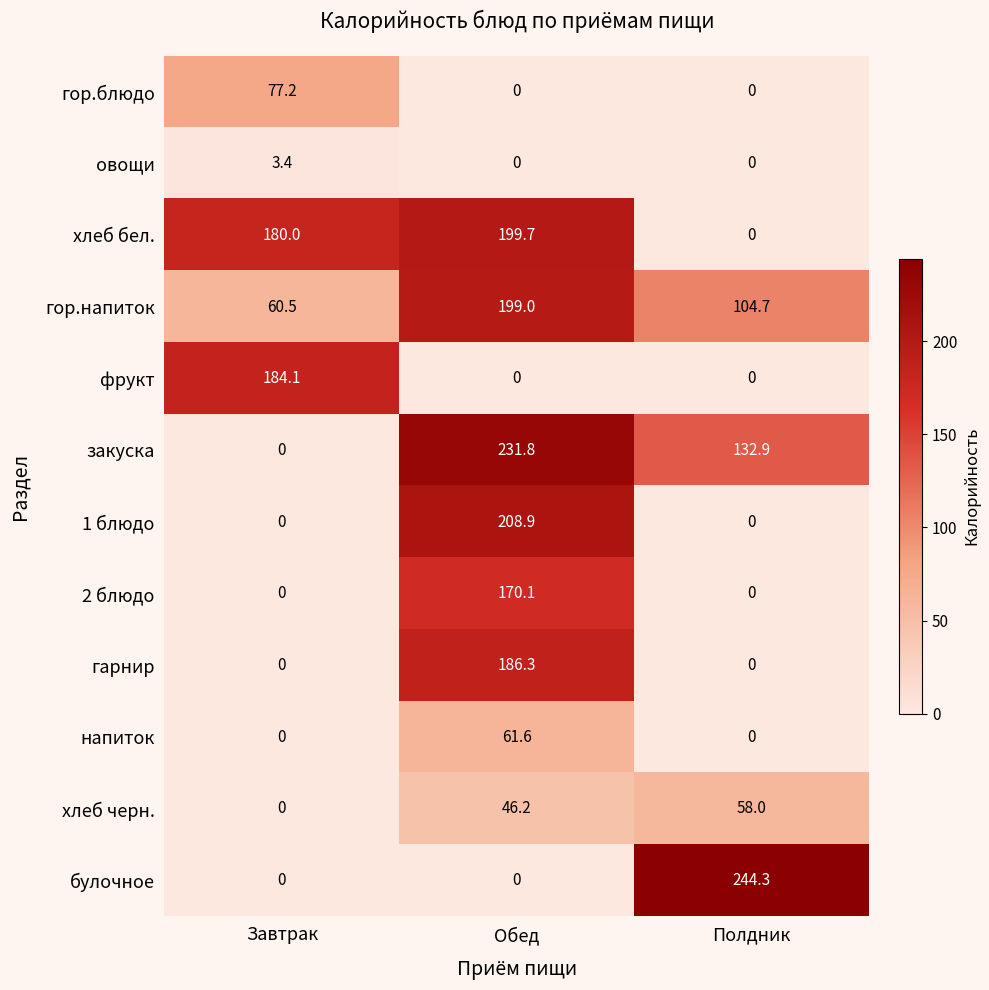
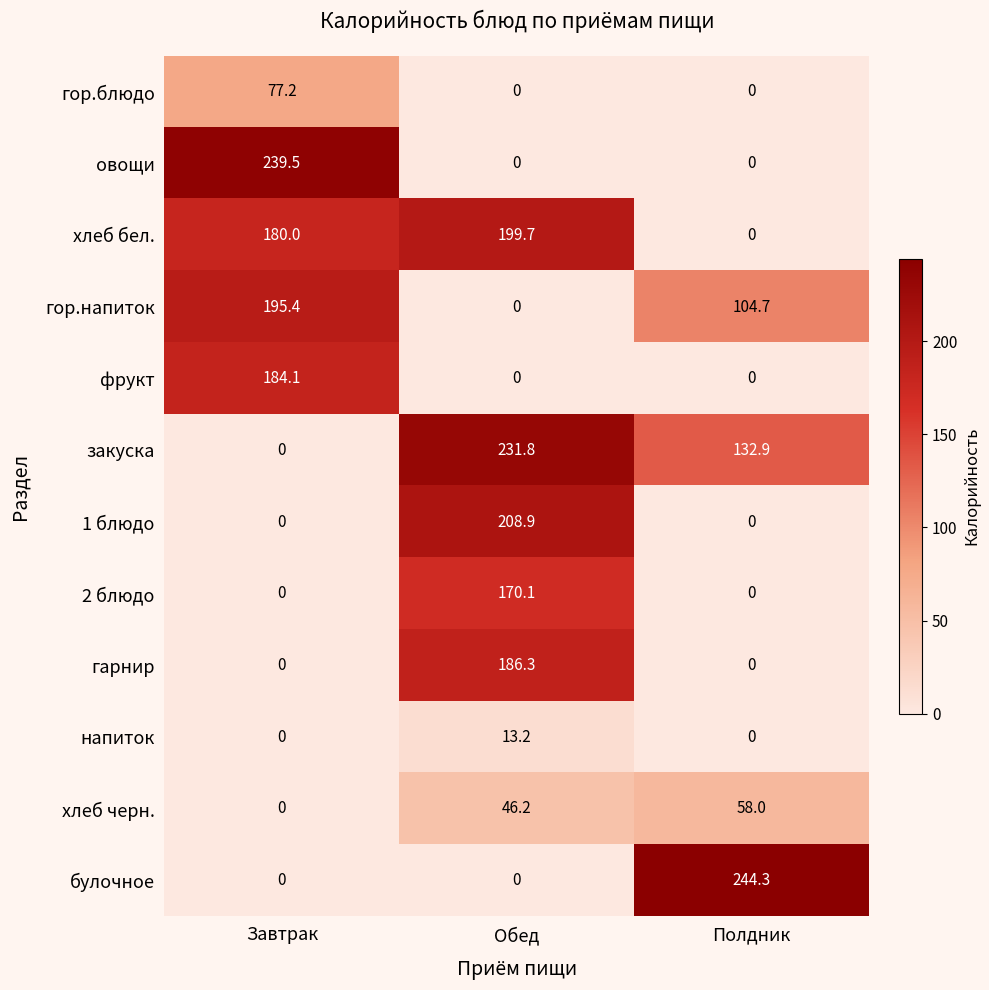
  {
    "гор.блюдо": {
      "Завтрак": 77.2,
      "Обед": 0,
      "Полдник": 0
    },
    "овощи": {
-     "Завтрак": 3.4,
+     "Завтрак": 239.5,
      "Обед": 0,
      "Полдник": 0
    },
    "хлеб бел.": {
      "Завтрак": 180.0,
      "Обед": 199.7,
      "Полдник": 0
    },
    "гор.напиток": {
-     "Завтрак": 60.5,
-     "Обед": 199.0,
+     "Завтрак": 195.4,
+     "Обед": 0,
      "Полдник": 104.7
    },
    "фрукт": {
      "Завтрак": 184.1,
      "Обед": 0,
      "Полдник": 0
    },
    "закуска": {
      "Завтрак": 0,
      "Обед": 231.8,
      "Полдник": 132.9
    },
    "1 блюдо": {
      "Завтрак": 0,
      "Обед": 208.9,
      "Полдник": 0
    },
    "2 блюдо": {
      "Завтрак": 0,
      "Обед": 170.1,
      "Полдник": 0
    },
    "гарнир": {
      "Завтрак": 0,
      "Обед": 186.3,
      "Полдник": 0
    },
    "напиток": {
      "Завтрак": 0,
-     "Обед": 61.6,
+     "Обед": 13.2,
      "Полдник": 0
    },
    "хлеб черн.": {
      "Завтрак": 0,
      "Обед": 46.2,
      "Полдник": 58.0
    },
    "булочное": {
      "Завтрак": 0,
      "Обед": 0,
      "Полдник": 244.3
    }
  }
